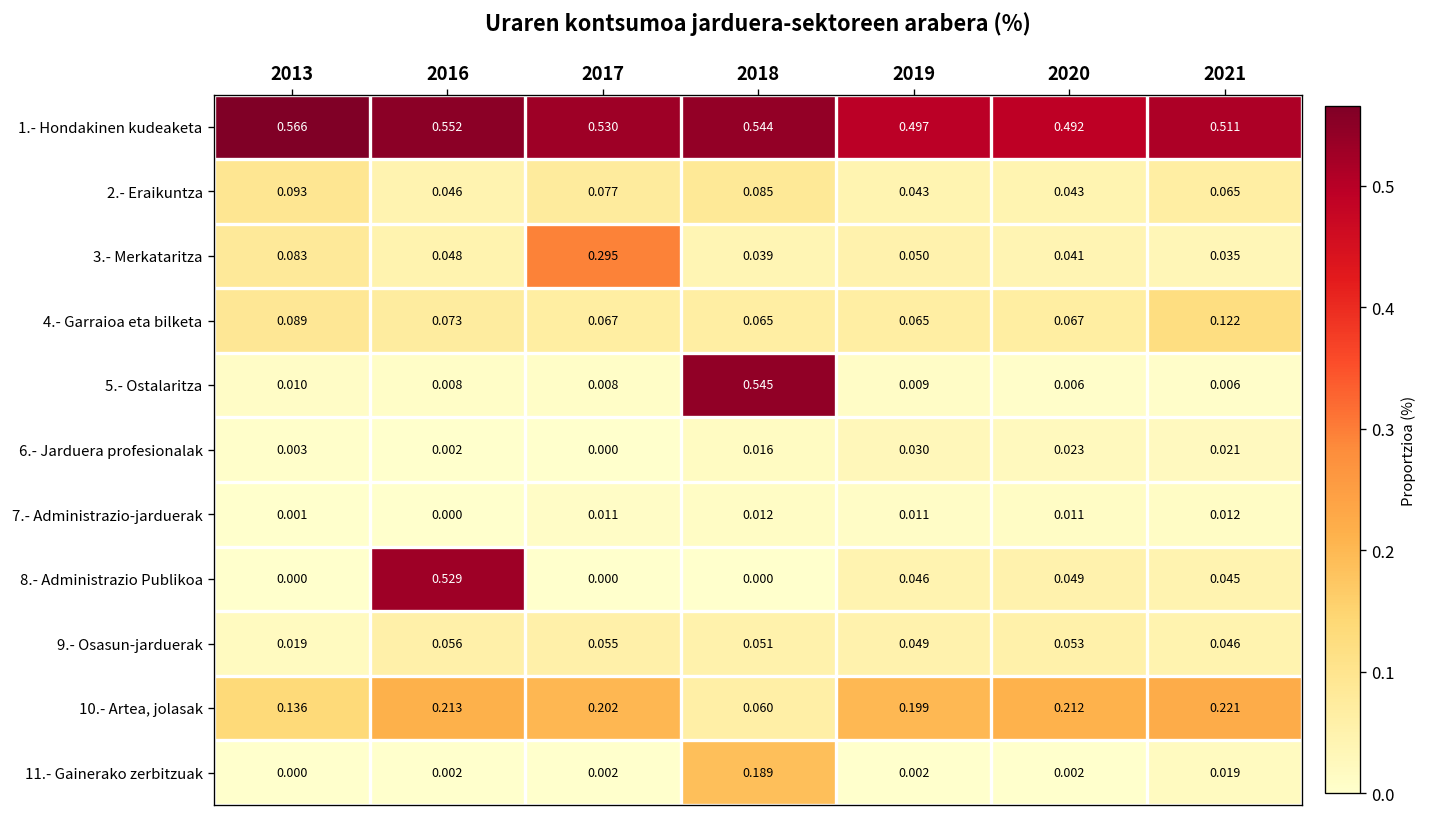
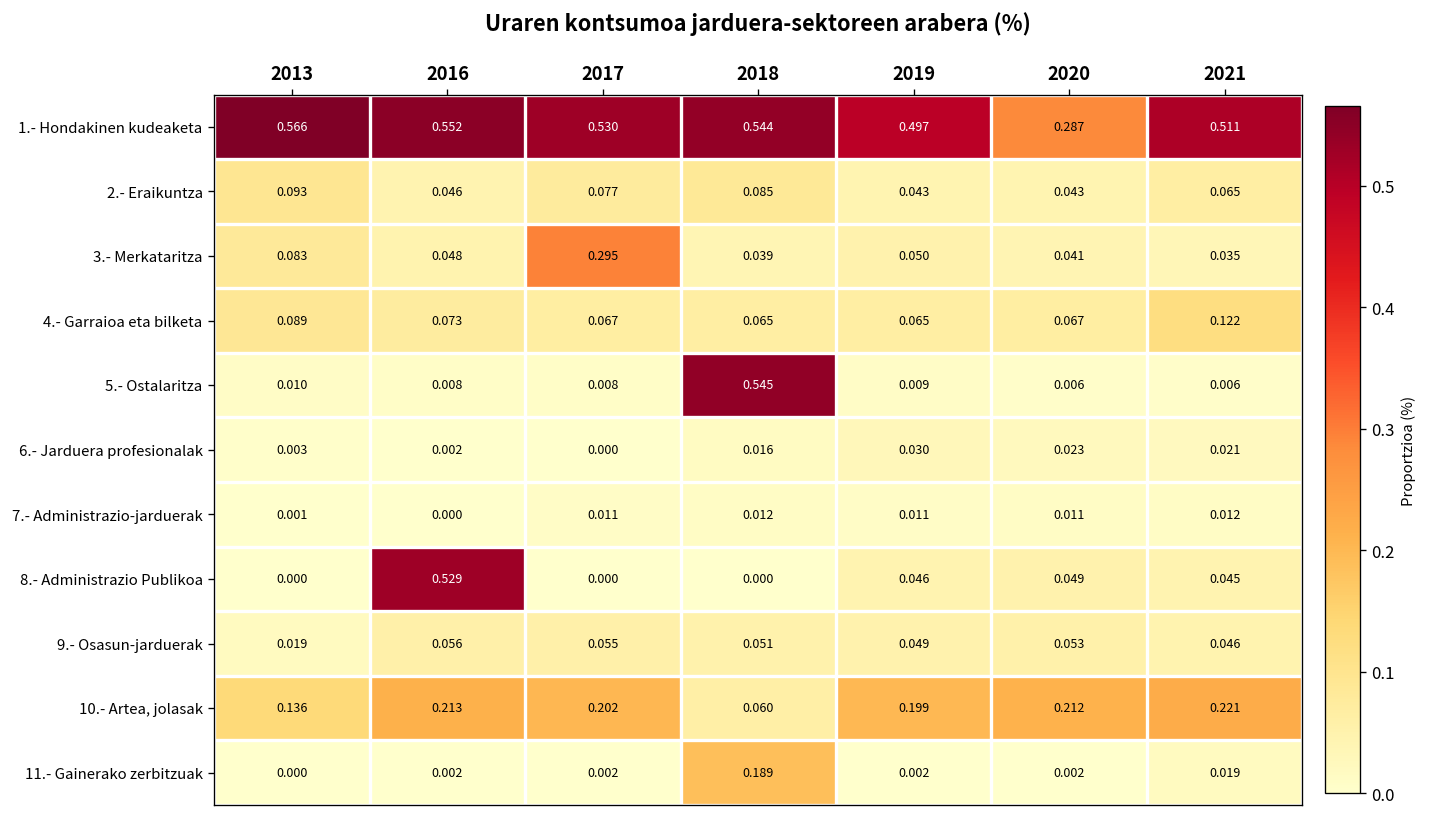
  {
    "1.- Hondakinen kudeaketa": {
      "2013": 0.566,
      "2016": 0.552,
      "2017": 0.530,
      "2018": 0.544,
      "2019": 0.497,
-     "2020": 0.492,
+     "2020": 0.287,
      "2021": 0.511
    },
    "2.- Eraikuntza": {
      "2013": 0.093,
      "2016": 0.046,
      "2017": 0.077,
      "2018": 0.085,
      "2019": 0.043,
      "2020": 0.043,
      "2021": 0.065
    },
    "3.- Merkataritza": {
      "2013": 0.083,
      "2016": 0.048,
      "2017": 0.295,
      "2018": 0.039,
      "2019": 0.050,
      "2020": 0.041,
      "2021": 0.035
    },
    "4.- Garraioa eta bilketa": {
      "2013": 0.089,
      "2016": 0.073,
      "2017": 0.067,
      "2018": 0.065,
      "2019": 0.065,
      "2020": 0.067,
      "2021": 0.122
    },
    "5.- Ostalaritza": {
      "2013": 0.010,
      "2016": 0.008,
      "2017": 0.008,
      "2018": 0.545,
      "2019": 0.009,
      "2020": 0.006,
      "2021": 0.006
    },
    "6.- Jarduera profesionalak": {
      "2013": 0.003,
      "2016": 0.002,
      "2017": 0.000,
      "2018": 0.016,
      "2019": 0.030,
      "2020": 0.023,
      "2021": 0.021
    },
    "7.- Administrazio-jarduerak": {
      "2013": 0.001,
      "2016": 0.000,
      "2017": 0.011,
      "2018": 0.012,
      "2019": 0.011,
      "2020": 0.011,
      "2021": 0.012
    },
    "8.- Administrazio Publikoa": {
      "2013": 0.000,
      "2016": 0.529,
      "2017": 0.000,
      "2018": 0.000,
      "2019": 0.046,
      "2020": 0.049,
      "2021": 0.045
    },
    "9.- Osasun-jarduerak": {
      "2013": 0.019,
      "2016": 0.056,
      "2017": 0.055,
      "2018": 0.051,
      "2019": 0.049,
      "2020": 0.053,
      "2021": 0.046
    },
    "10.- Artea, jolasak": {
      "2013": 0.136,
      "2016": 0.213,
      "2017": 0.202,
      "2018": 0.060,
      "2019": 0.199,
      "2020": 0.212,
      "2021": 0.221
    },
    "11.- Gainerako zerbitzuak": {
      "2013": 0.000,
      "2016": 0.002,
      "2017": 0.002,
      "2018": 0.189,
      "2019": 0.002,
      "2020": 0.002,
      "2021": 0.019
    }
  }
